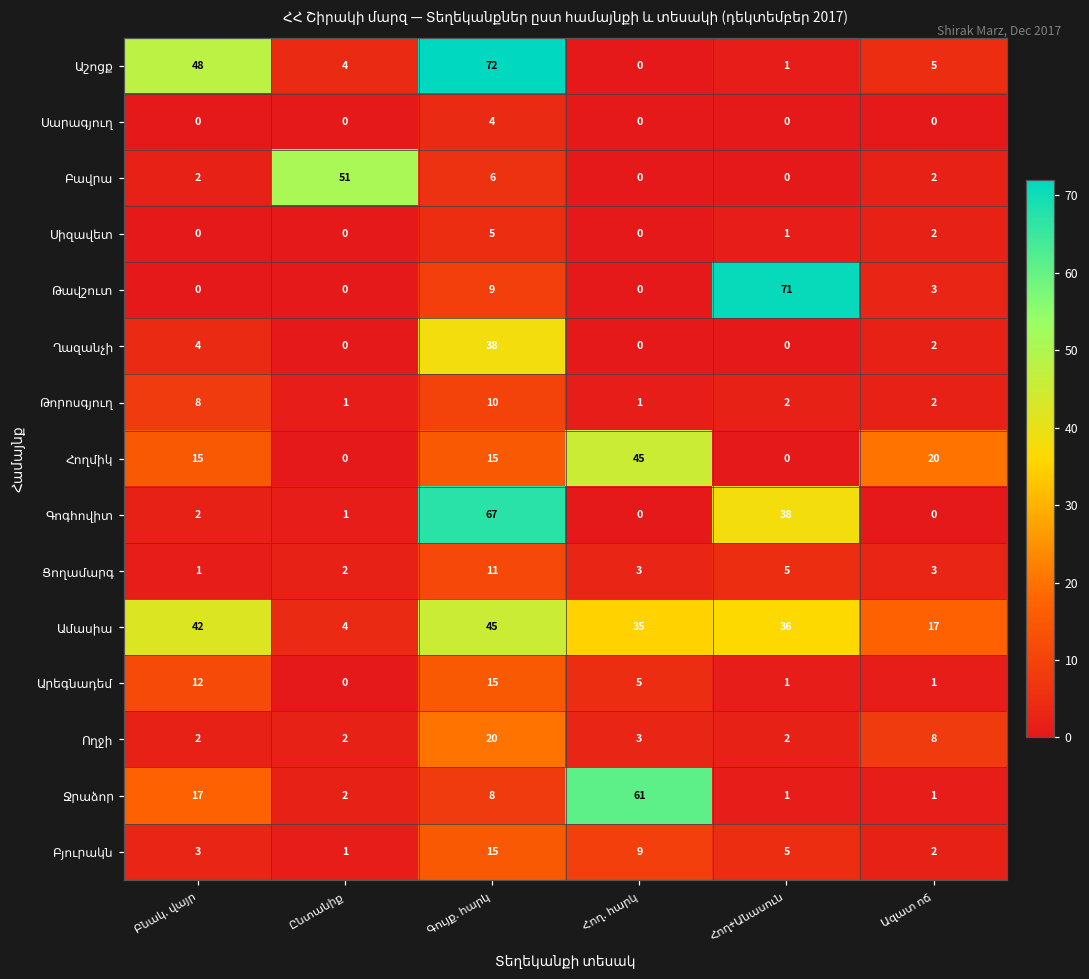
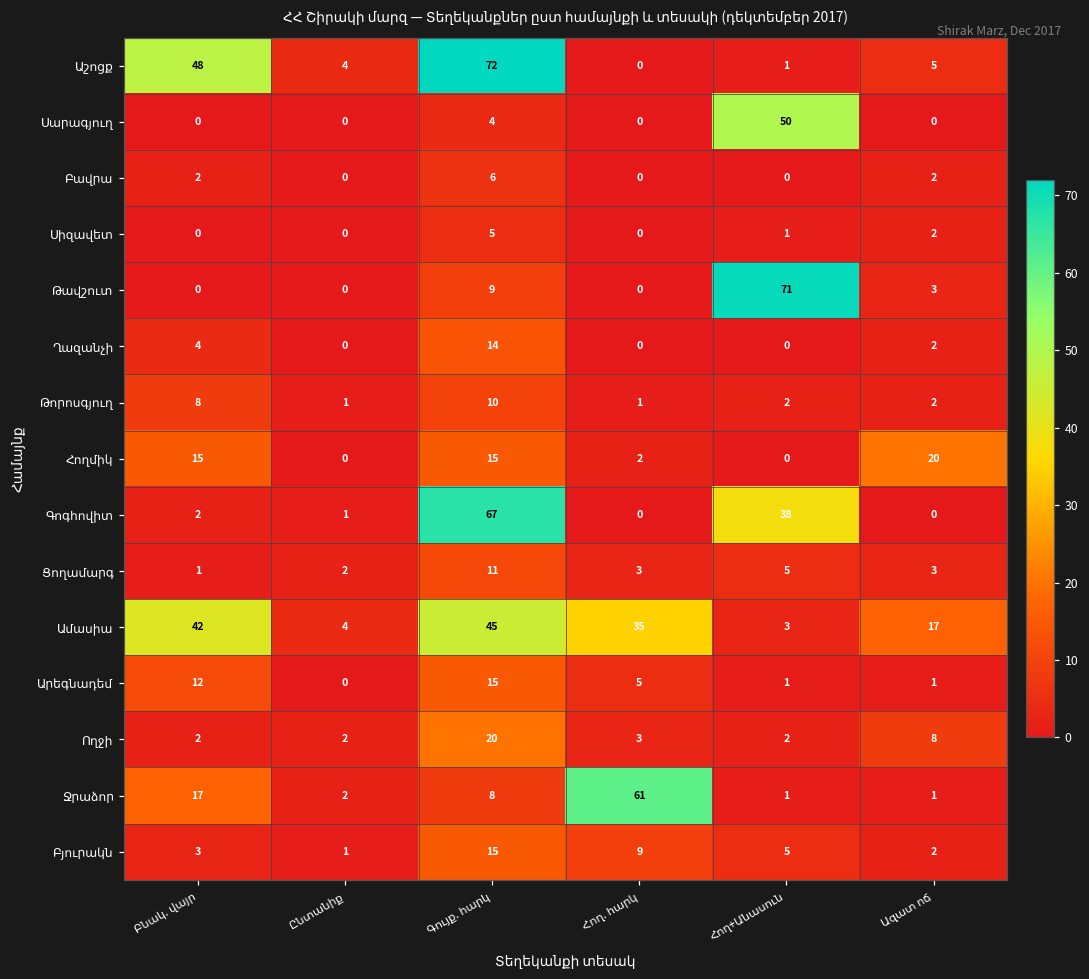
  {
    "Աշոցք": {
      "Բնակ. վայր": 48,
      "Ընտանիք": 4,
      "Գույք. հարկ": 72,
      "Հող. հարկ": 0,
      "Հող+Անասուն": 1,
      "Ազատ ոճ": 5
    },
    "Սարագյուղ": {
      "Բնակ. վայր": 0,
      "Ընտանիք": 0,
      "Գույք. հարկ": 4,
      "Հող. հարկ": 0,
-     "Հող+Անասուն": 0,
+     "Հող+Անասուն": 50,
      "Ազատ ոճ": 0
    },
    "Բավրա": {
      "Բնակ. վայր": 2,
-     "Ընտանիք": 51,
+     "Ընտանիք": 0,
      "Գույք. հարկ": 6,
      "Հող. հարկ": 0,
      "Հող+Անասուն": 0,
      "Ազատ ոճ": 2
    },
    "Սիզավետ": {
      "Բնակ. վայր": 0,
      "Ընտանիք": 0,
      "Գույք. հարկ": 5,
      "Հող. հարկ": 0,
      "Հող+Անասուն": 1,
      "Ազատ ոճ": 2
    },
    "Թավշուտ": {
      "Բնակ. վայր": 0,
      "Ընտանիք": 0,
      "Գույք. հարկ": 9,
      "Հող. հարկ": 0,
      "Հող+Անասուն": 71,
      "Ազատ ոճ": 3
    },
    "Ղազանչի": {
      "Բնակ. վայր": 4,
      "Ընտանիք": 0,
-     "Գույք. հարկ": 38,
+     "Գույք. հարկ": 14,
      "Հող. հարկ": 0,
      "Հող+Անասուն": 0,
      "Ազատ ոճ": 2
    },
    "Թորոսգյուղ": {
      "Բնակ. վայր": 8,
      "Ընտանիք": 1,
      "Գույք. հարկ": 10,
      "Հող. հարկ": 1,
      "Հող+Անասուն": 2,
      "Ազատ ոճ": 2
    },
    "Հողմիկ": {
      "Բնակ. վայր": 15,
      "Ընտանիք": 0,
      "Գույք. հարկ": 15,
-     "Հող. հարկ": 45,
+     "Հող. հարկ": 2,
      "Հող+Անասուն": 0,
      "Ազատ ոճ": 20
    },
    "Գոգհովիտ": {
      "Բնակ. վայր": 2,
      "Ընտանիք": 1,
      "Գույք. հարկ": 67,
      "Հող. հարկ": 0,
      "Հող+Անասուն": 38,
      "Ազատ ոճ": 0
    },
    "Ցողամարգ": {
      "Բնակ. վայր": 1,
      "Ընտանիք": 2,
      "Գույք. հարկ": 11,
      "Հող. հարկ": 3,
      "Հող+Անասուն": 5,
      "Ազատ ոճ": 3
    },
    "Ամասիա": {
      "Բնակ. վայր": 42,
      "Ընտանիք": 4,
      "Գույք. հարկ": 45,
      "Հող. հարկ": 35,
-     "Հող+Անասուն": 36,
+     "Հող+Անասուն": 3,
      "Ազատ ոճ": 17
    },
    "Արեգնադեմ": {
      "Բնակ. վայր": 12,
      "Ընտանիք": 0,
      "Գույք. հարկ": 15,
      "Հող. հարկ": 5,
      "Հող+Անասուն": 1,
      "Ազատ ոճ": 1
    },
    "Ողջի": {
      "Բնակ. վայր": 2,
      "Ընտանիք": 2,
      "Գույք. հարկ": 20,
      "Հող. հարկ": 3,
      "Հող+Անասուն": 2,
      "Ազատ ոճ": 8
    },
    "Ջրաձոր": {
      "Բնակ. վայր": 17,
      "Ընտանիք": 2,
      "Գույք. հարկ": 8,
      "Հող. հարկ": 61,
      "Հող+Անասուն": 1,
      "Ազատ ոճ": 1
    },
    "Բյուրակն": {
      "Բնակ. վայր": 3,
      "Ընտանիք": 1,
      "Գույք. հարկ": 15,
      "Հող. հարկ": 9,
      "Հող+Անասուն": 5,
      "Ազատ ոճ": 2
    }
  }
